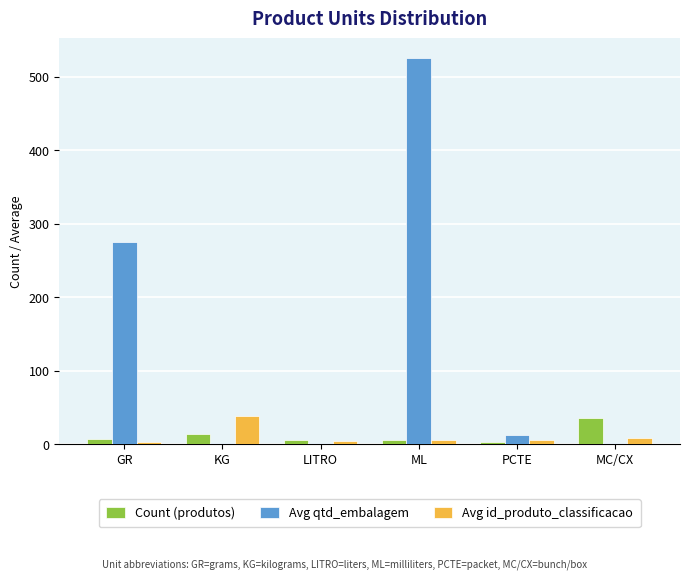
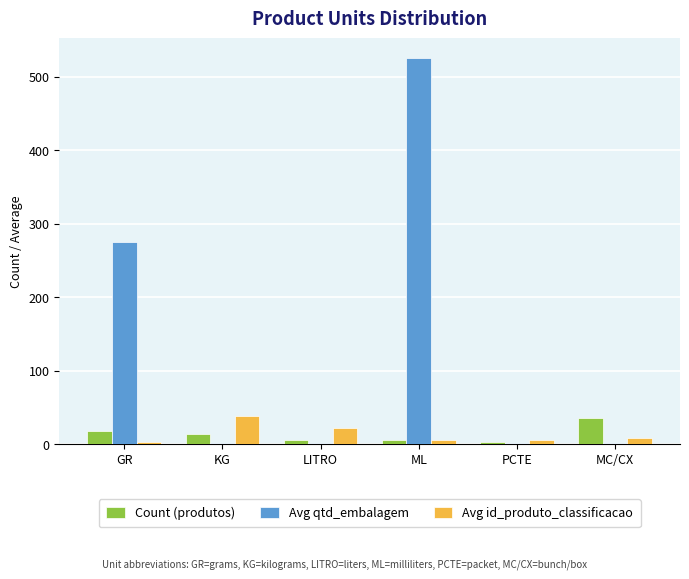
  {
    "Count (produtos)": {
-     "GR": 10,
+     "GR": 20,
      "KG": 10,
      "LITRO": 10,
      "ML": 10,
      "MC/CX": 40
    },
    "Avg qtd_embalagem": {
      "GR": 280,
      "ML": 530,
-     "PCTE": 10
+     "PCTE": 0
    },
    "Avg id_produto_classificacao": {
      "KG": 40,
-     "LITRO": 0,
+     "LITRO": 20,
      "ML": 10,
      "PCTE": 10,
      "MC/CX": 10
    }
  }
